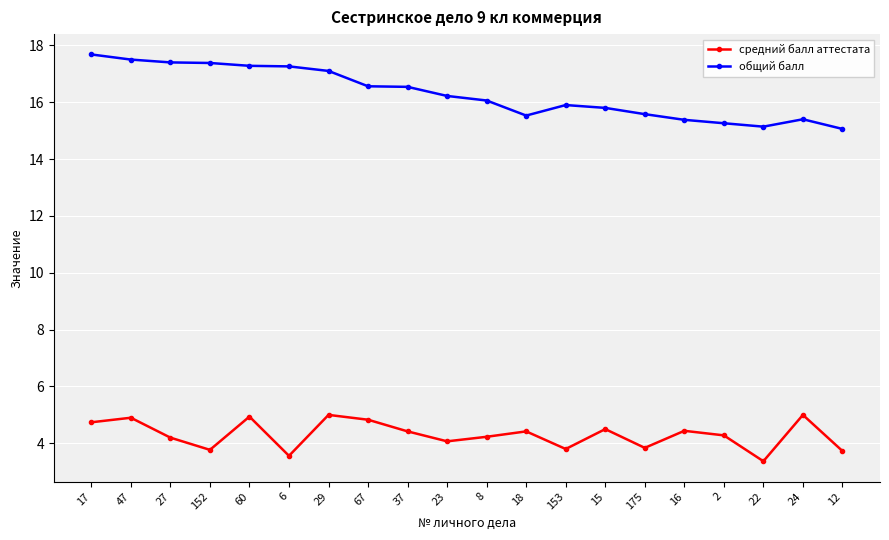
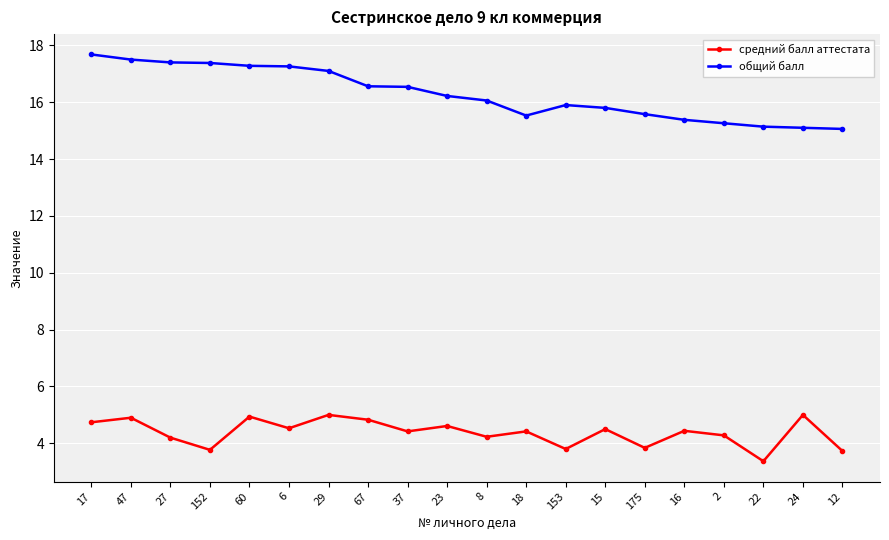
  {
    "средний балл аттестата": {
      "17": 4.7,
      "47": 4.9,
      "27": 4.2,
      "152": 3.8,
      "60": 4.9,
-     "6": 3.6,
+     "6": 4.5,
      "29": 5.0,
      "67": 4.8,
      "37": 4.4,
-     "23": 4.1,
+     "23": 4.6,
      "8": 4.2,
      "18": 4.4,
      "153": 3.8,
      "15": 4.5,
      "175": 3.8,
      "16": 4.4,
      "2": 4.3,
      "22": 3.4,
      "24": 5.0,
      "12": 3.7
    },
    "общий балл": {
      "17": 17.7,
      "47": 17.5,
      "27": 17.4,
      "152": 17.4,
      "60": 17.3,
      "6": 17.3,
      "29": 17.1,
      "67": 16.6,
      "37": 16.5,
      "23": 16.2,
      "8": 16.1,
      "18": 15.5,
      "153": 15.9,
      "15": 15.8,
      "175": 15.6,
      "16": 15.4,
      "2": 15.3,
      "22": 15.1,
-     "24": 15.4,
+     "24": 15.1,
      "12": 15.1
    }
  }
